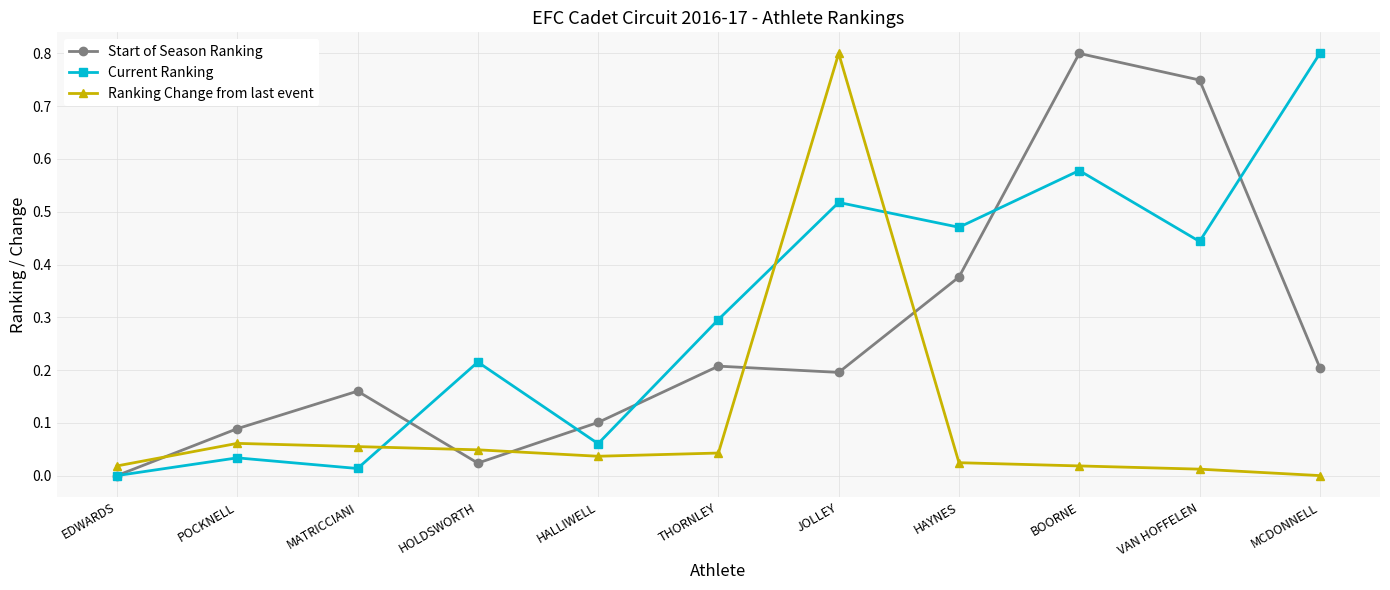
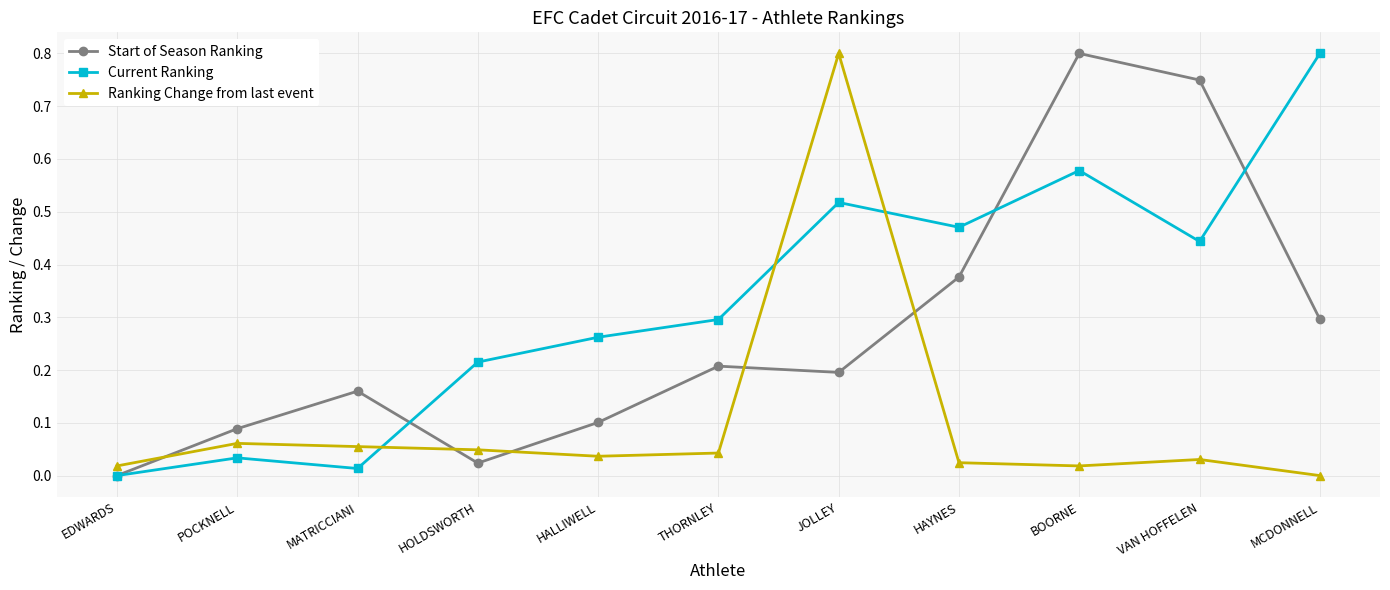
  {
    "Start of Season Ranking": {
      "POCKNELL": 0.09,
      "MATRICCIANI": 0.16,
      "HOLDSWORTH": 0.02,
      "HALLIWELL": 0.10,
      "THORNLEY": 0.21,
      "JOLLEY": 0.20,
      "HAYNES": 0.38,
      "BOORNE": 0.80,
      "VAN HOFFELEN": 0.75,
-     "MCDONNELL": 0.20
+     "MCDONNELL": 0.30
    },
    "Current Ranking": {
      "POCKNELL": 0.03,
      "MATRICCIANI": 0.01,
      "HOLDSWORTH": 0.22,
-     "HALLIWELL": 0.06,
+     "HALLIWELL": 0.26,
      "THORNLEY": 0.30,
      "JOLLEY": 0.52,
      "HAYNES": 0.47,
      "BOORNE": 0.58,
      "VAN HOFFELEN": 0.44,
      "MCDONNELL": 0.80
    },
    "Ranking Change from last event": {
      "EDWARDS": 0.02,
      "POCKNELL": 0.06,
      "MATRICCIANI": 0.05,
      "HOLDSWORTH": 0.05,
      "HALLIWELL": 0.04,
      "THORNLEY": 0.04,
      "JOLLEY": 0.80,
      "HAYNES": 0.02,
      "BOORNE": 0.02,
-     "VAN HOFFELEN": 0.01,
+     "VAN HOFFELEN": 0.03,
      "MCDONNELL": 0.00
    }
  }
